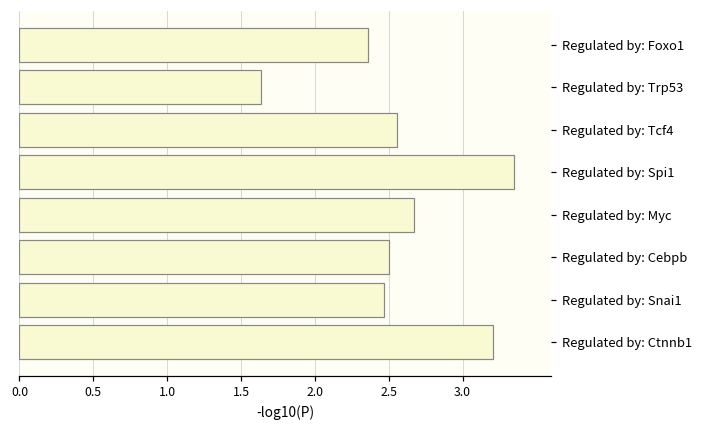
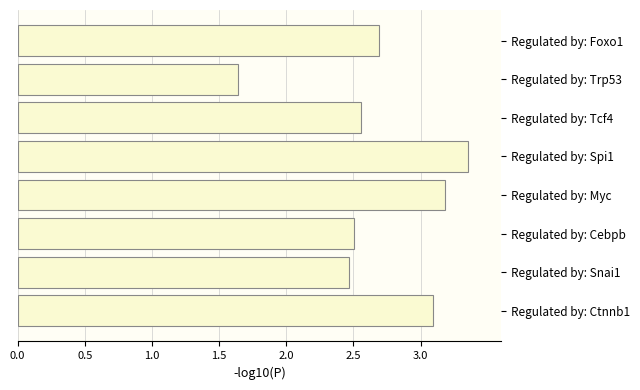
  {
-   "Regulated by: Foxo1": 2.36,
+   "Regulated by: Foxo1": 2.69,
    "Regulated by: Trp53": 1.64,
    "Regulated by: Tcf4": 2.56,
    "Regulated by: Spi1": 3.35,
-   "Regulated by: Myc": 2.67,
+   "Regulated by: Myc": 3.18,
    "Regulated by: Cebpb": 2.50,
    "Regulated by: Snai1": 2.47,
-   "Regulated by: Ctnnb1": 3.20
+   "Regulated by: Ctnnb1": 3.09
  }
